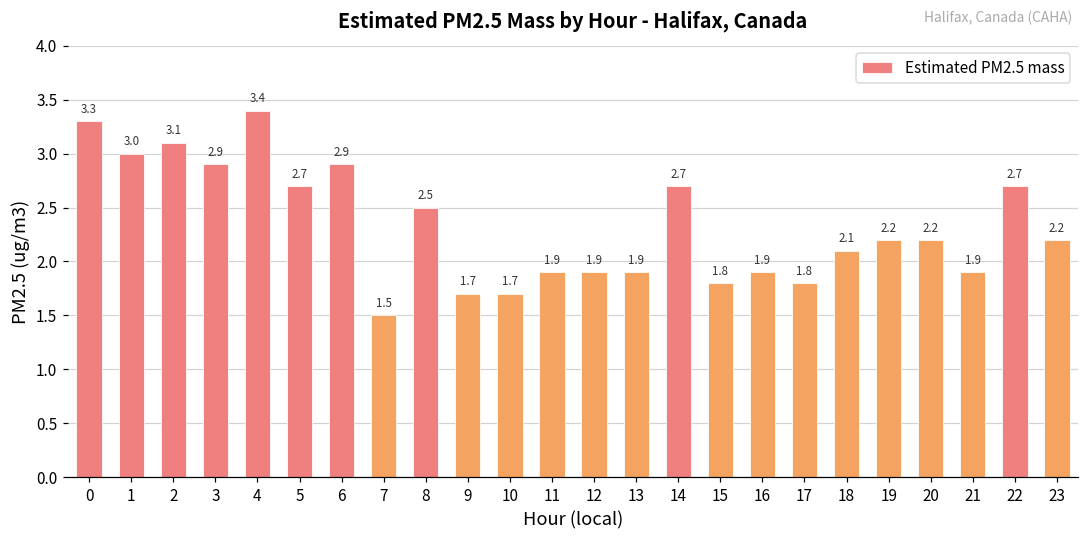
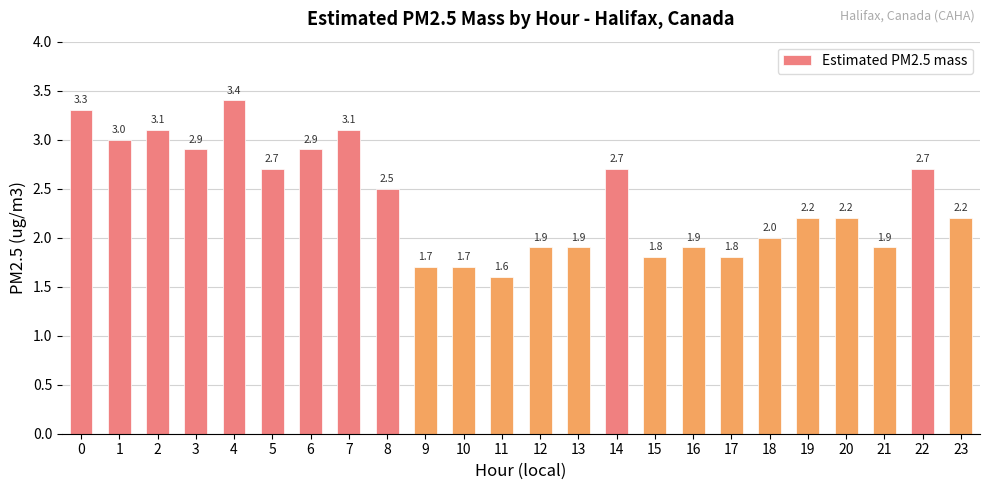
  {
    "0": 3.3,
    "1": 3.0,
    "2": 3.1,
    "3": 2.9,
    "4": 3.4,
    "5": 2.7,
    "6": 2.9,
-   "7": 1.5,
+   "7": 3.1,
    "8": 2.5,
    "9": 1.7,
    "10": 1.7,
-   "11": 1.9,
+   "11": 1.6,
    "12": 1.9,
    "13": 1.9,
    "14": 2.7,
    "15": 1.8,
    "16": 1.9,
    "17": 1.8,
-   "18": 2.1,
+   "18": 2.0,
    "19": 2.2,
    "20": 2.2,
    "21": 1.9,
    "22": 2.7,
    "23": 2.2
  }
